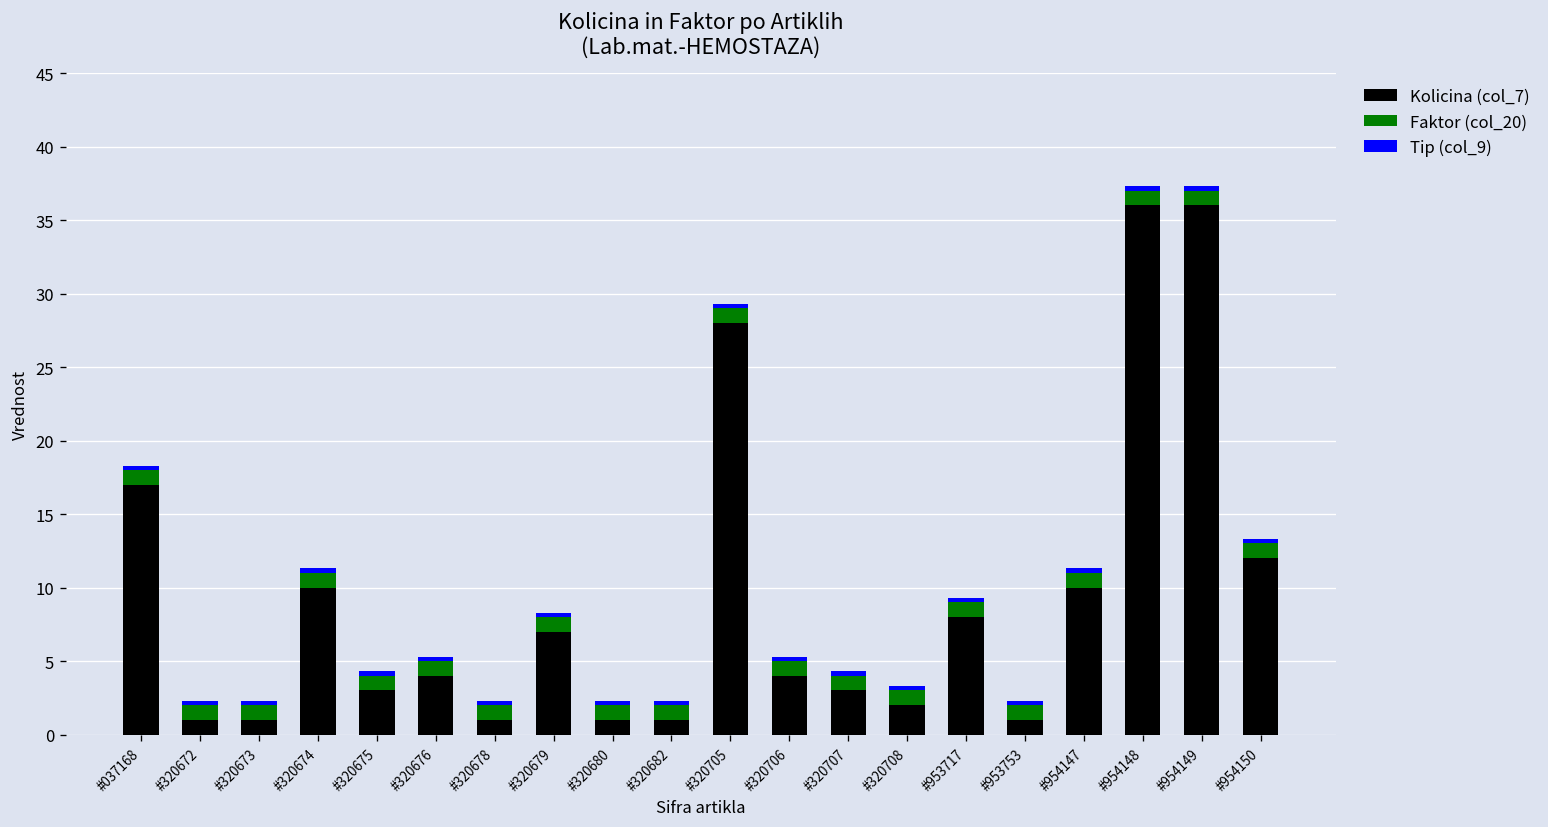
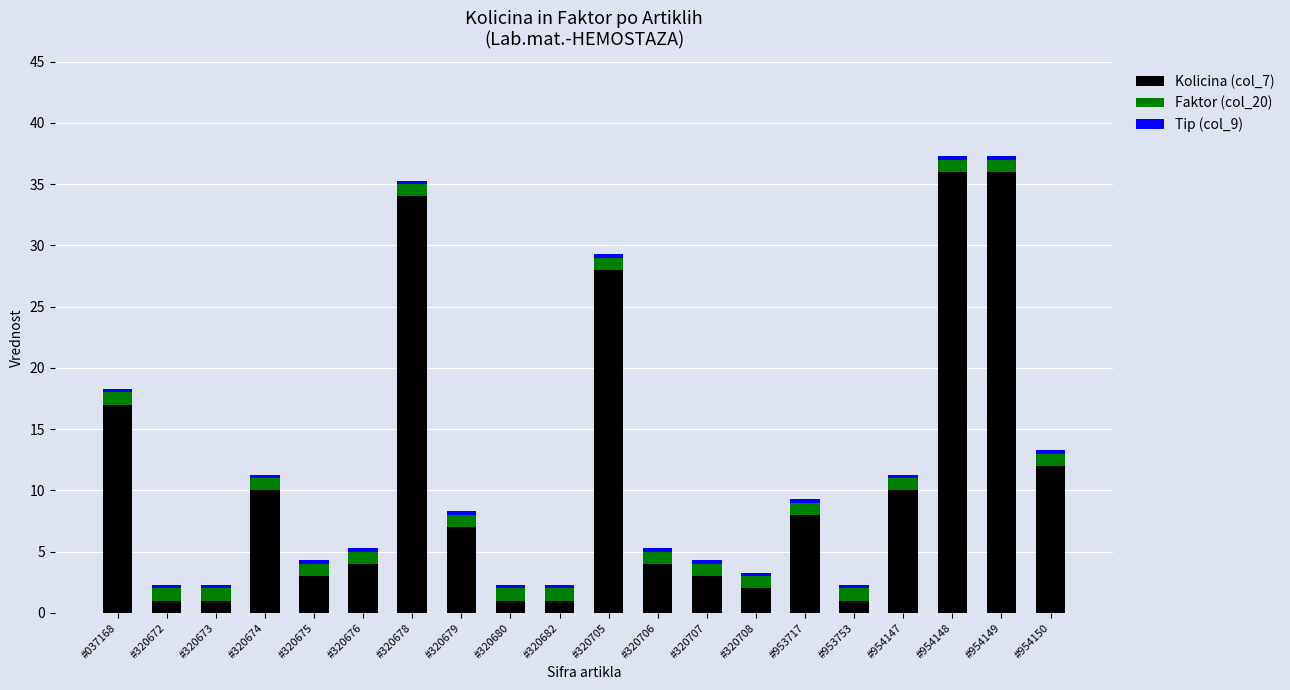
  {
    "Kolicina (col_7)": {
      "#037168": 17,
      "#320672": 1,
      "#320673": 1,
      "#320674": 10,
      "#320675": 3,
      "#320676": 4,
-     "#320678": 1,
+     "#320678": 34,
      "#320679": 7,
      "#320680": 1,
      "#320682": 1,
      "#320705": 28,
      "#320706": 4,
      "#320707": 3,
      "#320708": 2,
      "#953717": 8,
      "#953753": 1,
      "#954147": 10,
      "#954148": 36,
      "#954149": 36,
      "#954150": 12
    },
    "Faktor (col_20)": {
      "#037168": 1,
      "#320672": 1,
      "#320673": 1,
      "#320674": 1,
      "#320675": 1,
      "#320676": 1,
      "#320678": 1,
      "#320679": 1,
      "#320680": 1,
      "#320682": 1,
      "#320705": 1,
      "#320706": 1,
      "#320707": 1,
      "#320708": 1,
      "#953717": 1,
      "#953753": 1,
      "#954147": 1,
      "#954148": 1,
      "#954149": 1,
      "#954150": 1
    },
    "Tip (col_9)": {
      "#037168": 0.3,
      "#320672": 0.3,
      "#320673": 0.3,
      "#320674": 0.3,
      "#320675": 0.3,
      "#320676": 0.3,
      "#320678": 0.3,
      "#320679": 0.3,
      "#320680": 0.3,
      "#320682": 0.3,
      "#320705": 0.3,
      "#320706": 0.3,
      "#320707": 0.3,
      "#320708": 0.3,
      "#953717": 0.3,
      "#953753": 0.3,
      "#954147": 0.3,
      "#954148": 0.3,
      "#954149": 0.3,
      "#954150": 0.3
    }
  }
